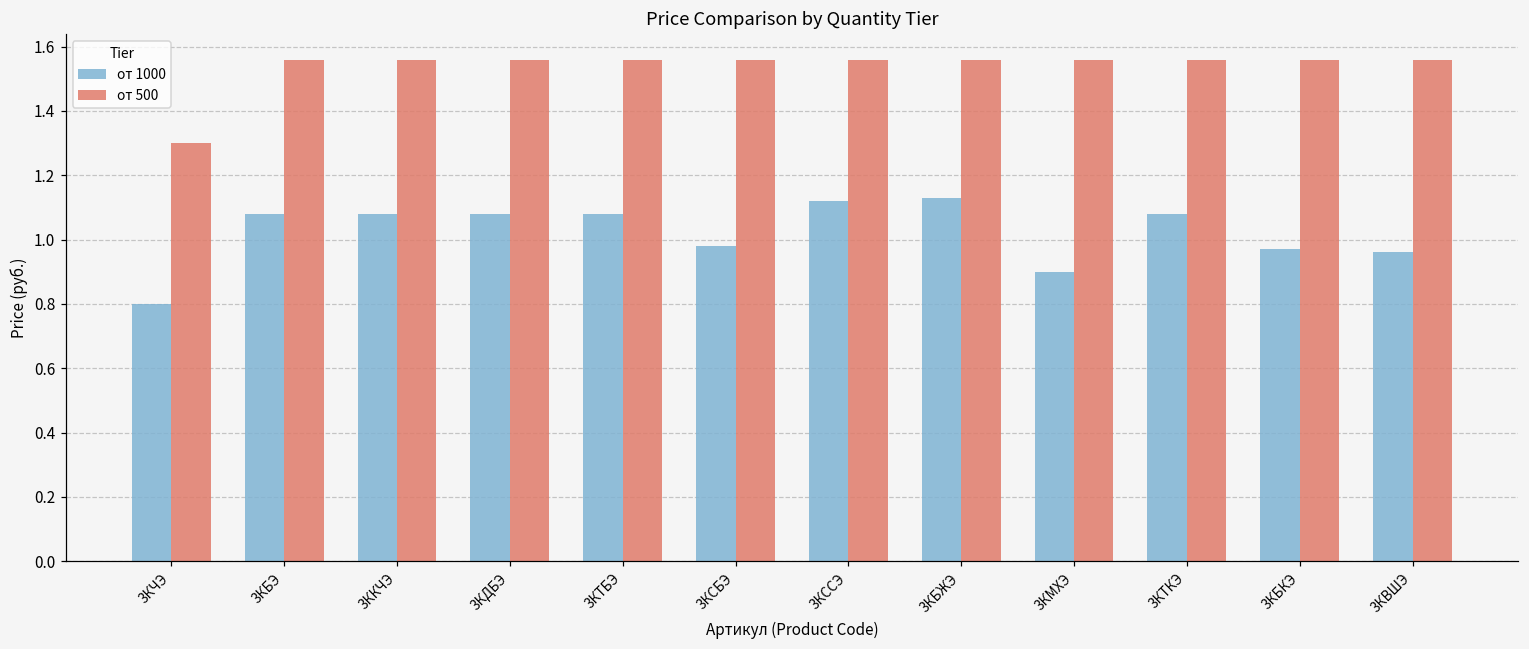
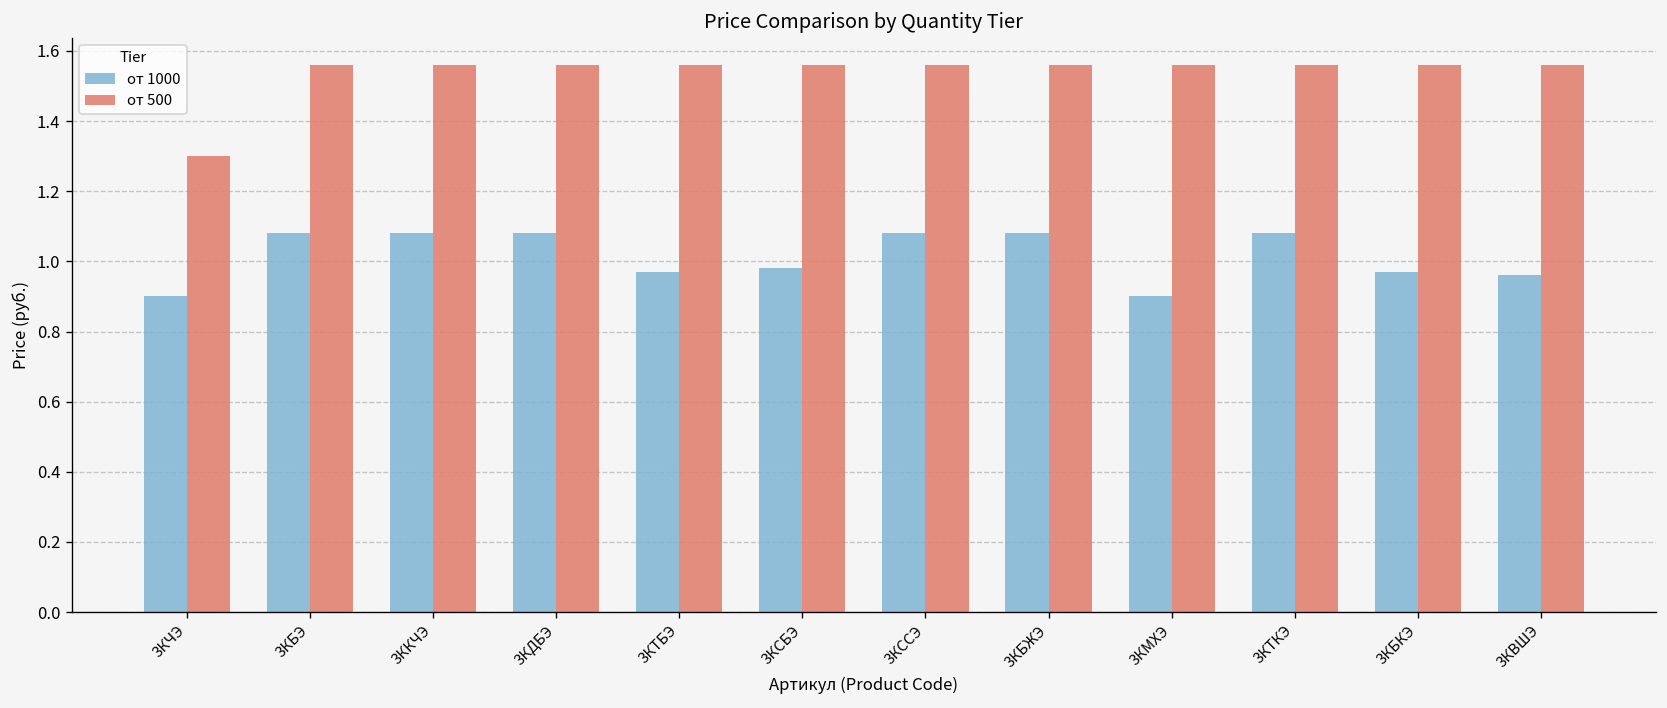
  {
    "от 1000": {
-     "3КЧЭ": 0.8,
+     "3КЧЭ": 0.9,
      "3КБЭ": 1.08,
      "3ККЧЭ": 1.08,
      "3КДБЭ": 1.08,
-     "3КТБЭ": 1.08,
+     "3КТБЭ": 0.97,
      "3КСБЭ": 0.98,
-     "3КССЭ": 1.12,
-     "3КБЖЭ": 1.13,
+     "3КССЭ": 1.08,
+     "3КБЖЭ": 1.08,
      "3КМХЭ": 0.90,
      "3КТКЭ": 1.08,
      "3КБКЭ": 0.97,
      "3КВШЭ": 0.96
    },
    "от 500": {
      "3КЧЭ": 1.30,
      "3КБЭ": 1.56,
      "3ККЧЭ": 1.56,
      "3КДБЭ": 1.56,
      "3КТБЭ": 1.56,
      "3КСБЭ": 1.56,
      "3КССЭ": 1.56,
      "3КБЖЭ": 1.56,
      "3КМХЭ": 1.56,
      "3КТКЭ": 1.56,
      "3КБКЭ": 1.56,
      "3КВШЭ": 1.56
    }
  }
